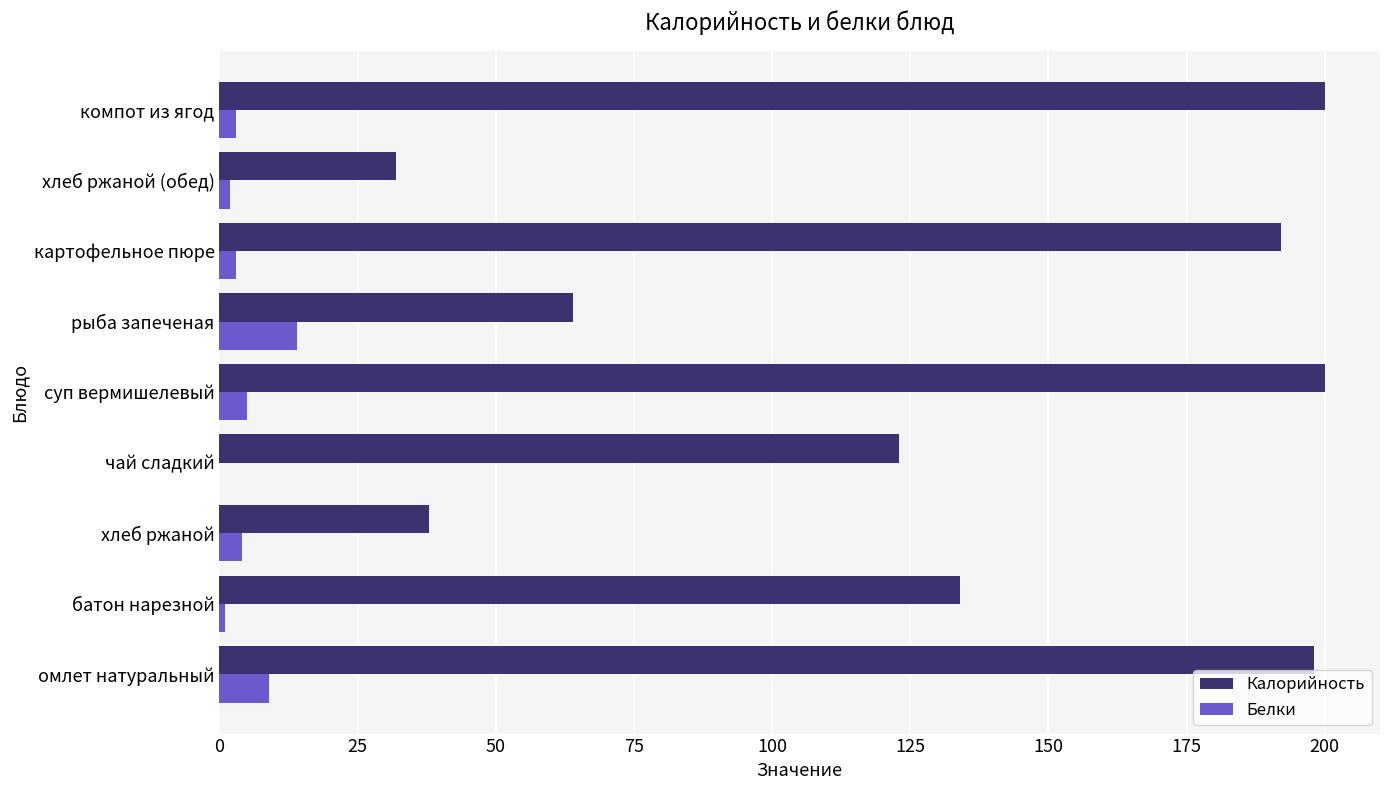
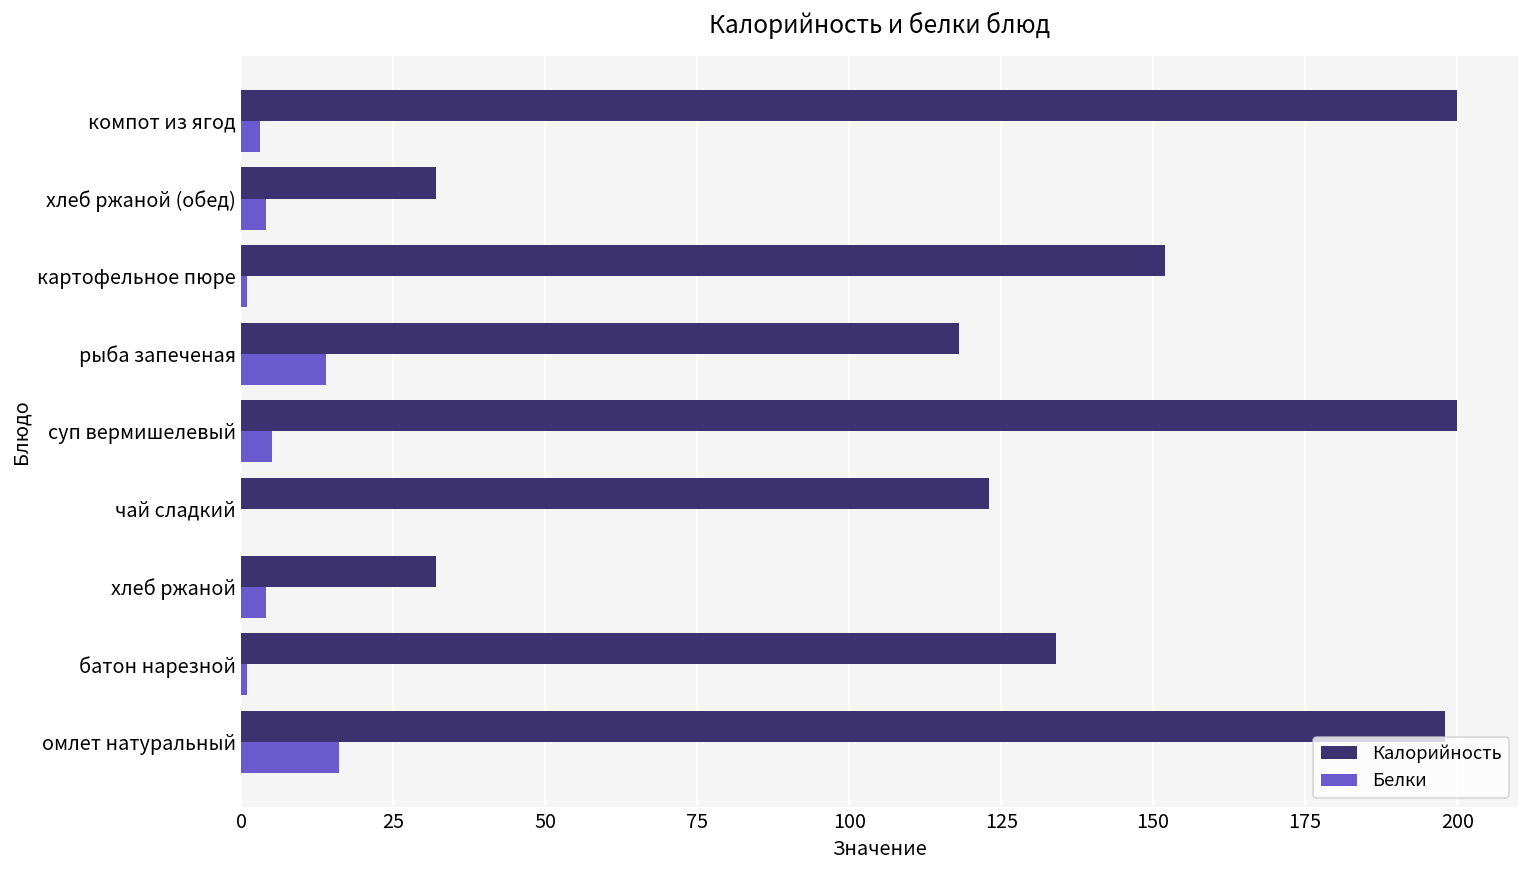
  {
    "Калорийность": {
      "компот из ягод": 200,
      "хлеб ржаной (обед)": 32,
-     "картофельное пюре": 192,
-     "рыба запеченая": 64,
+     "картофельное пюре": 152,
+     "рыба запеченая": 118,
      "суп вермишелевый": 200,
      "чай сладкий": 123,
-     "хлеб ржаной": 38,
+     "хлеб ржаной": 32,
      "батон нарезной": 134,
      "омлет натуральный": 198
    },
    "Белки": {
      "компот из ягод": 3,
-     "хлеб ржаной (обед)": 2,
-     "картофельное пюре": 3,
+     "хлеб ржаной (обед)": 4,
+     "картофельное пюре": 1,
      "рыба запеченая": 14,
      "суп вермишелевый": 5,
      "чай сладкий": 0,
      "хлеб ржаной": 4,
      "батон нарезной": 1,
-     "омлет натуральный": 9
+     "омлет натуральный": 16
    }
  }
